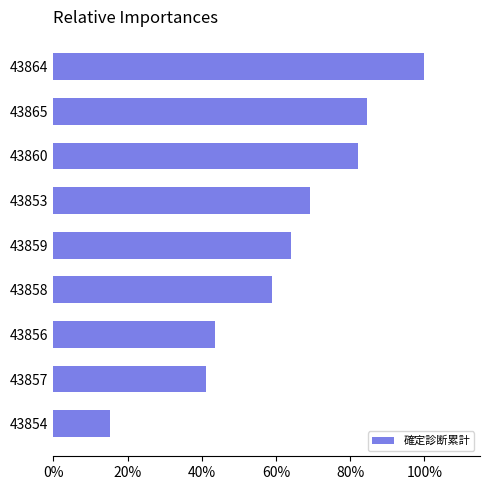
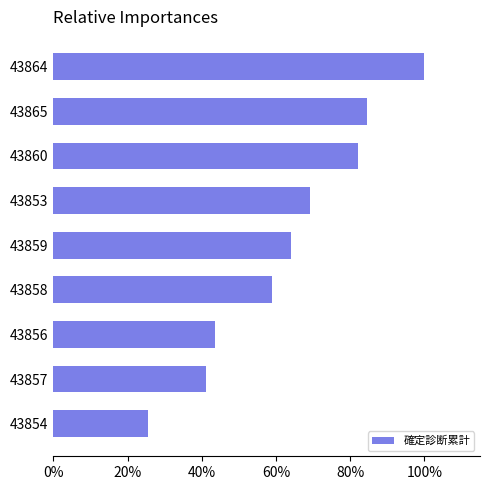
  {
    "43864": "100%",
    "43865": "85%",
    "43860": "82%",
    "43853": "69%",
    "43859": "64%",
    "43858": "59%",
    "43856": "44%",
    "43857": "41%",
-   "43854": "15%"
+   "43854": "26%"
  }
